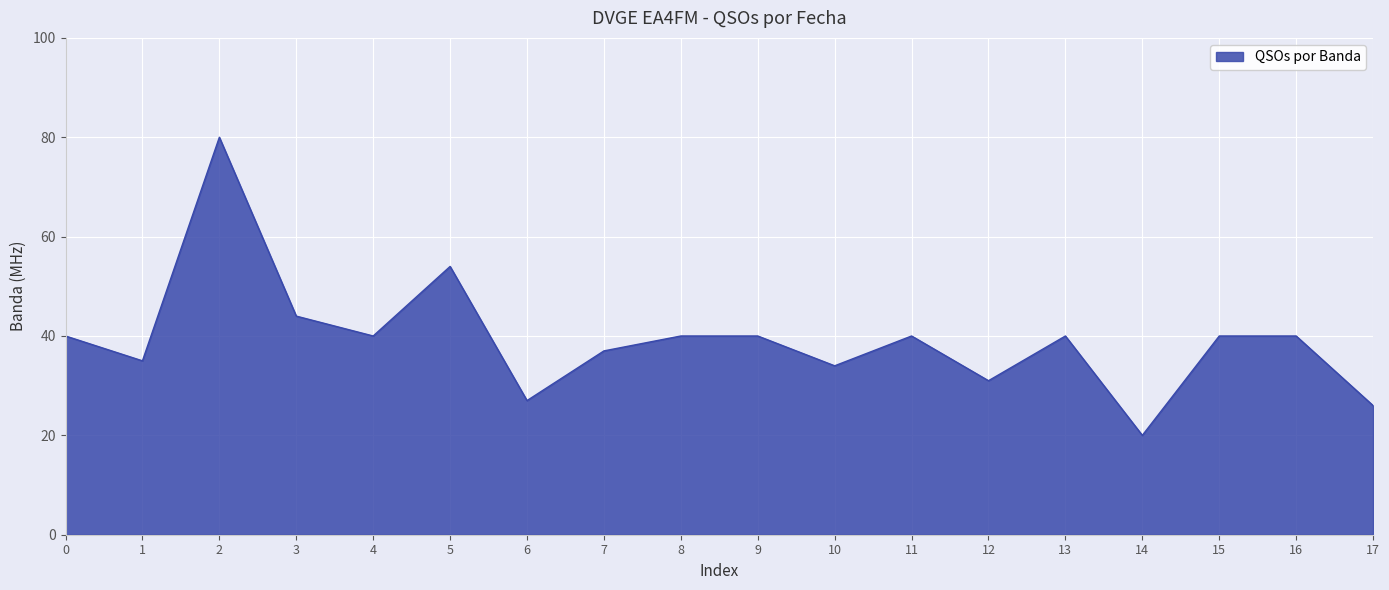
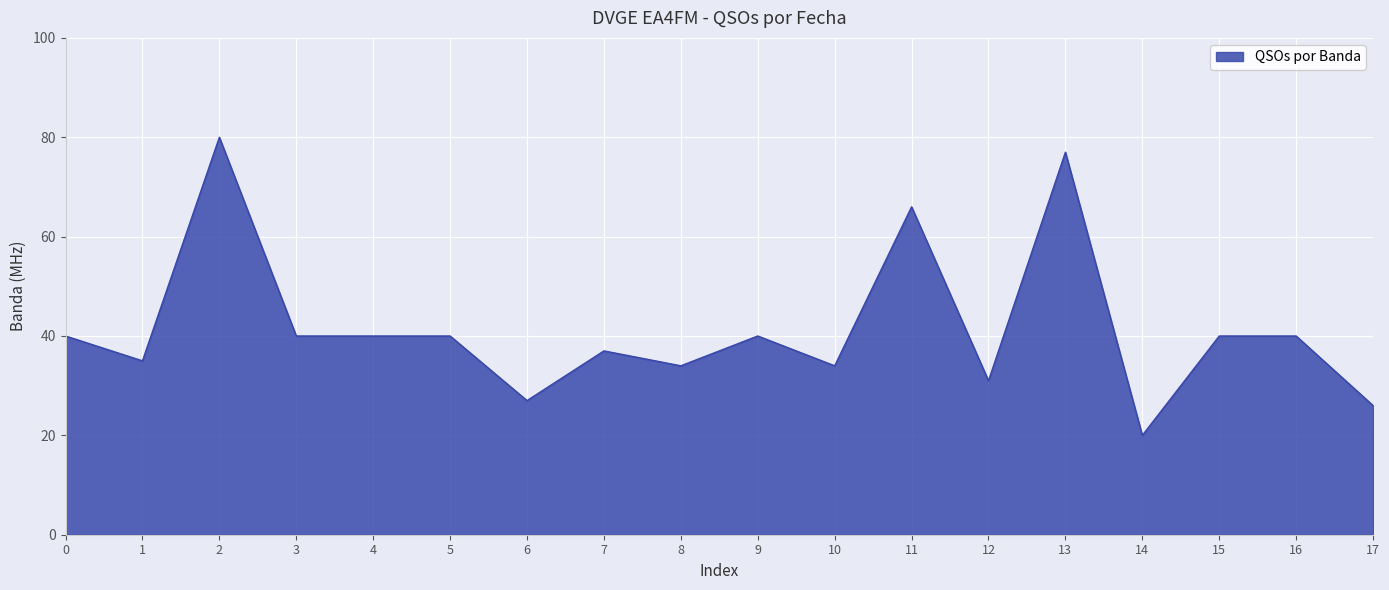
  {
    "0": 40,
    "1": 35,
    "2": 80,
-   "3": 44,
+   "3": 40,
    "4": 40,
-   "5": 54,
+   "5": 40,
    "6": 27,
    "7": 37,
-   "8": 40,
+   "8": 34,
    "9": 40,
    "10": 34,
-   "11": 40,
+   "11": 66,
    "12": 31,
-   "13": 40,
+   "13": 77,
    "14": 20,
    "15": 40,
    "16": 40,
    "17": 26
  }
